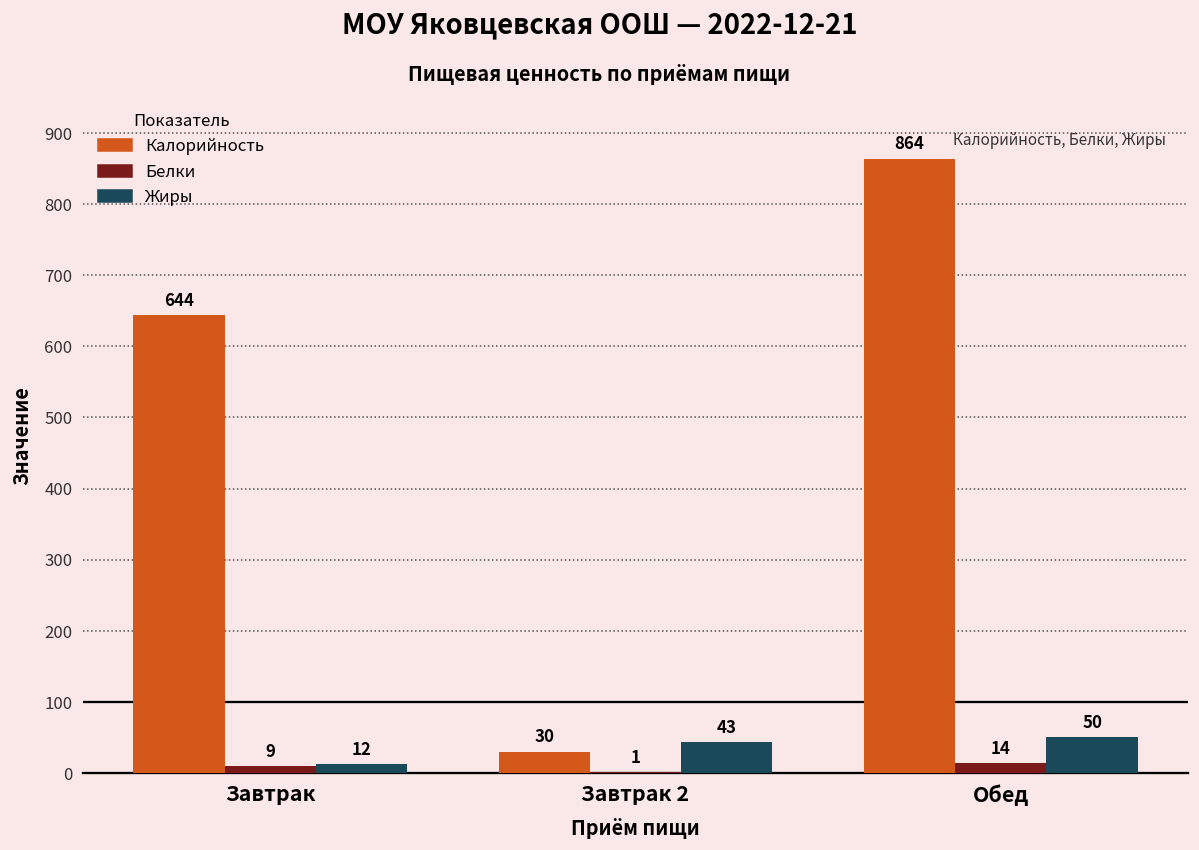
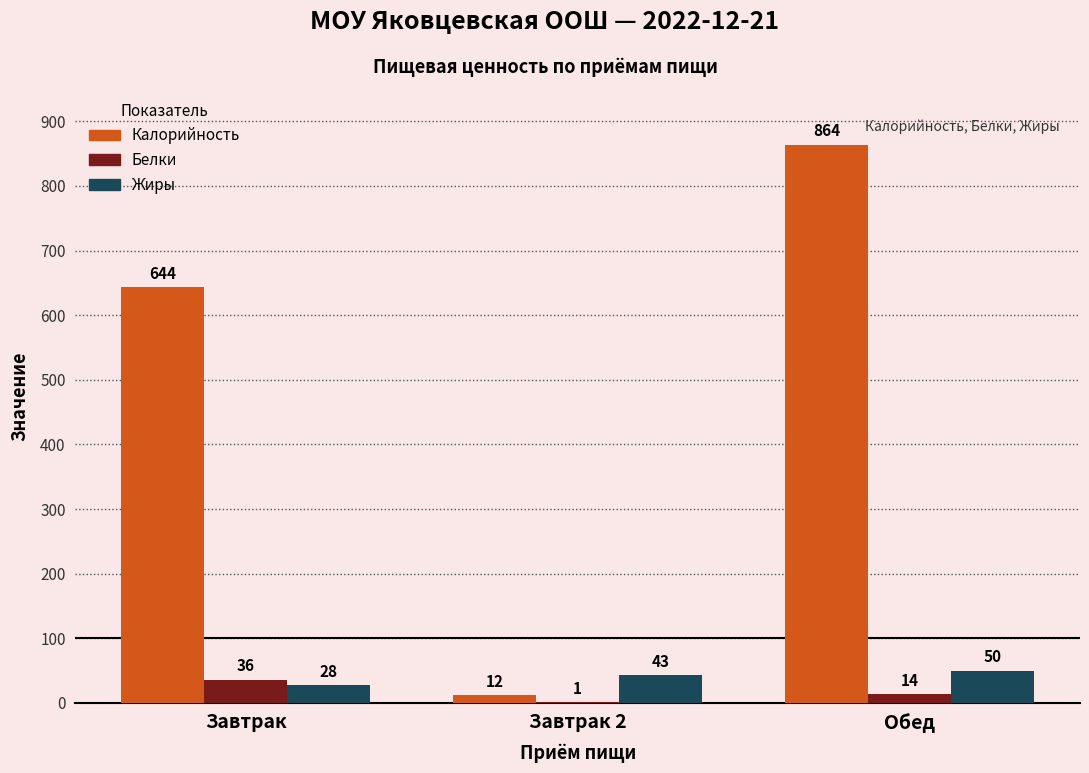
  {
    "Калорийность": {
      "Завтрак": 644,
-     "Завтрак 2": 30,
+     "Завтрак 2": 12,
      "Обед": 864
    },
    "Белки": {
-     "Завтрак": 9,
+     "Завтрак": 36,
      "Завтрак 2": 1,
      "Обед": 14
    },
    "Жиры": {
-     "Завтрак": 12,
+     "Завтрак": 28,
      "Завтрак 2": 43,
      "Обед": 50
    }
  }
